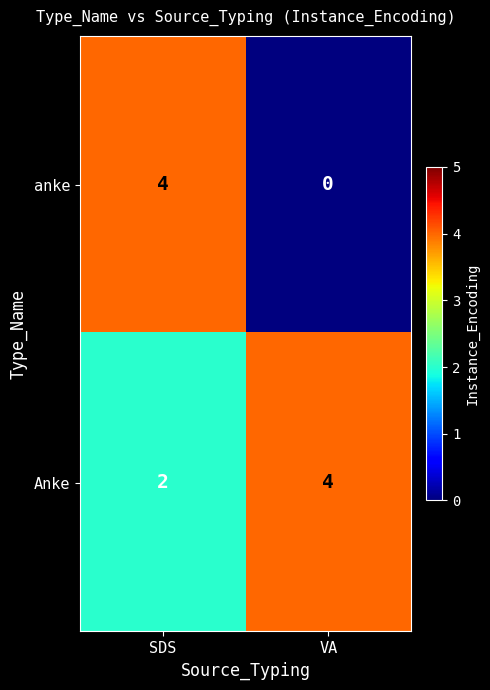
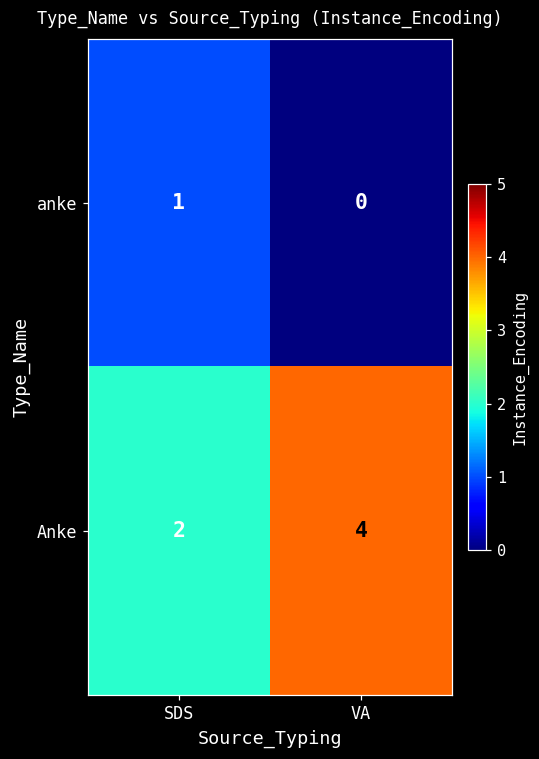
  {
    "anke": {
-     "SDS": 4,
+     "SDS": 1,
      "VA": 0
    },
    "Anke": {
      "SDS": 2,
      "VA": 4
    }
  }
